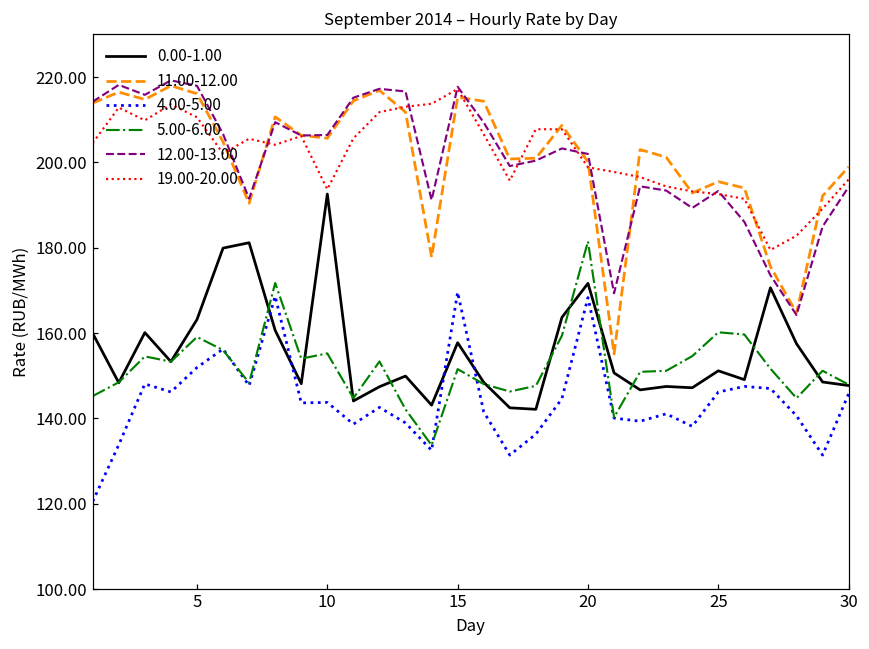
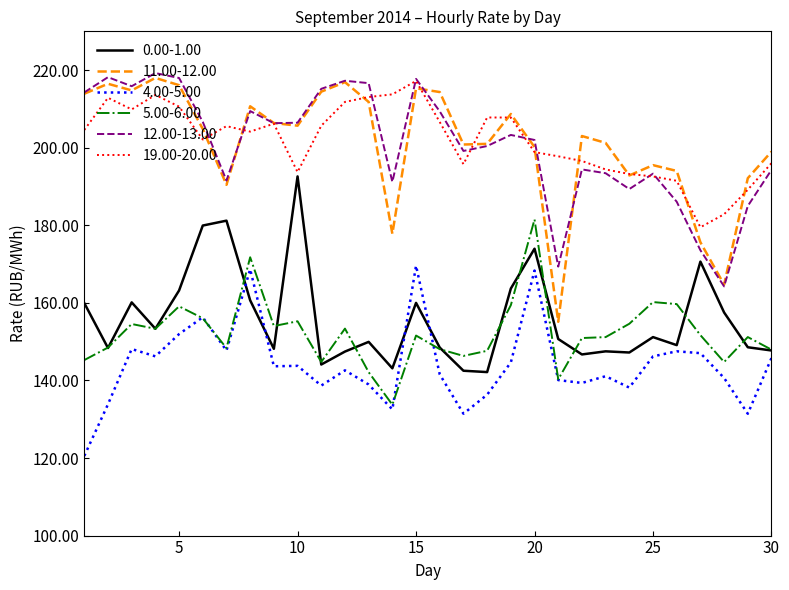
  {
    "0.00-1.00": {
      "5": 163,
      "10": 193,
-     "15": 158,
-     "20": 172,
+     "15": 160,
+     "20": 174,
      "25": 151
    },
    "11.00-12.00": {
      "5": 216,
      "10": 206,
      "15": 215,
      "20": 200,
      "25": 196,
      "30": 199
    },
    "4.00-5.00": {
      "5": 152,
      "10": 144,
      "15": 170,
      "20": 168,
      "25": 146,
      "30": 146
    },
    "5.00-6.00": {
      "5": 159,
      "10": 155,
      "15": 152,
      "20": 182,
      "25": 160
    },
    "12.00-13.00": {
      "5": 218,
      "10": 206,
      "20": 202,
      "25": 193,
      "30": 194
    },
    "19.00-20.00": {
      "5": 211,
      "10": 194,
      "20": 199,
      "25": 193,
      "30": 196
    }
  }
